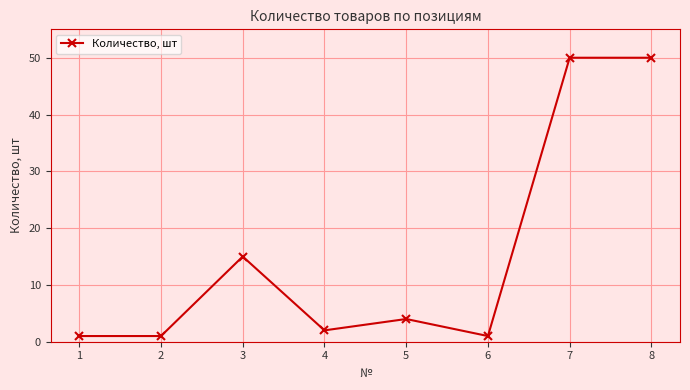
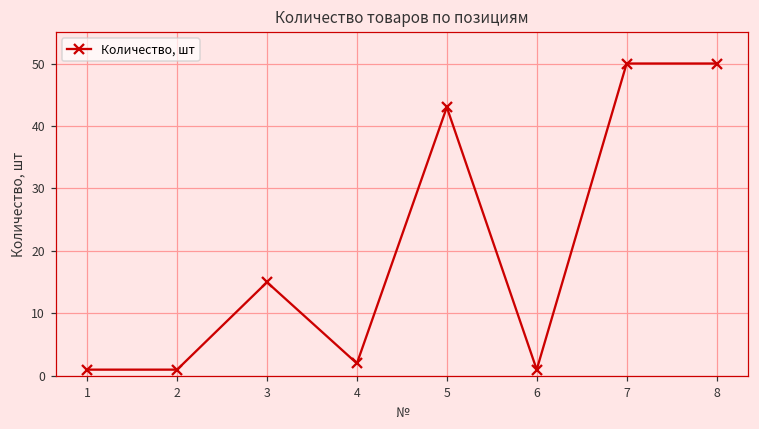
  {
    "1": 1,
    "2": 1,
    "3": 15,
    "4": 2,
-   "5": 4,
+   "5": 43,
    "6": 1,
    "7": 50,
    "8": 50
  }
